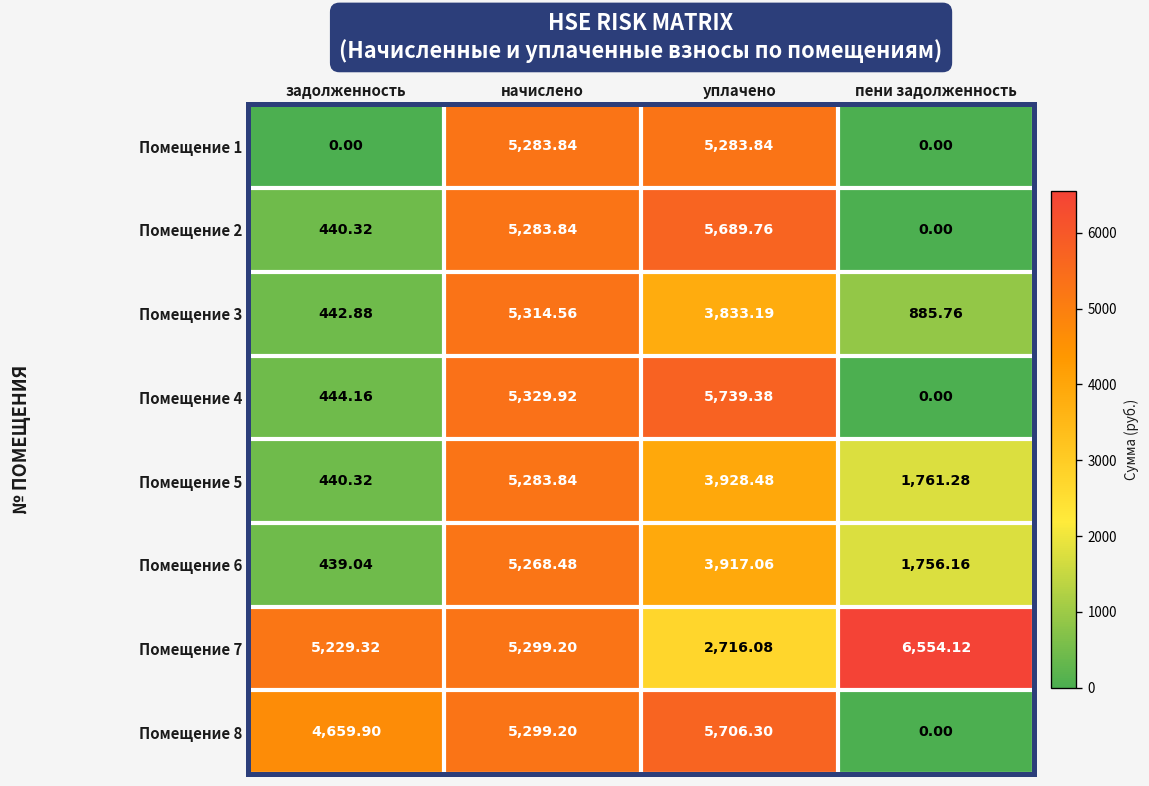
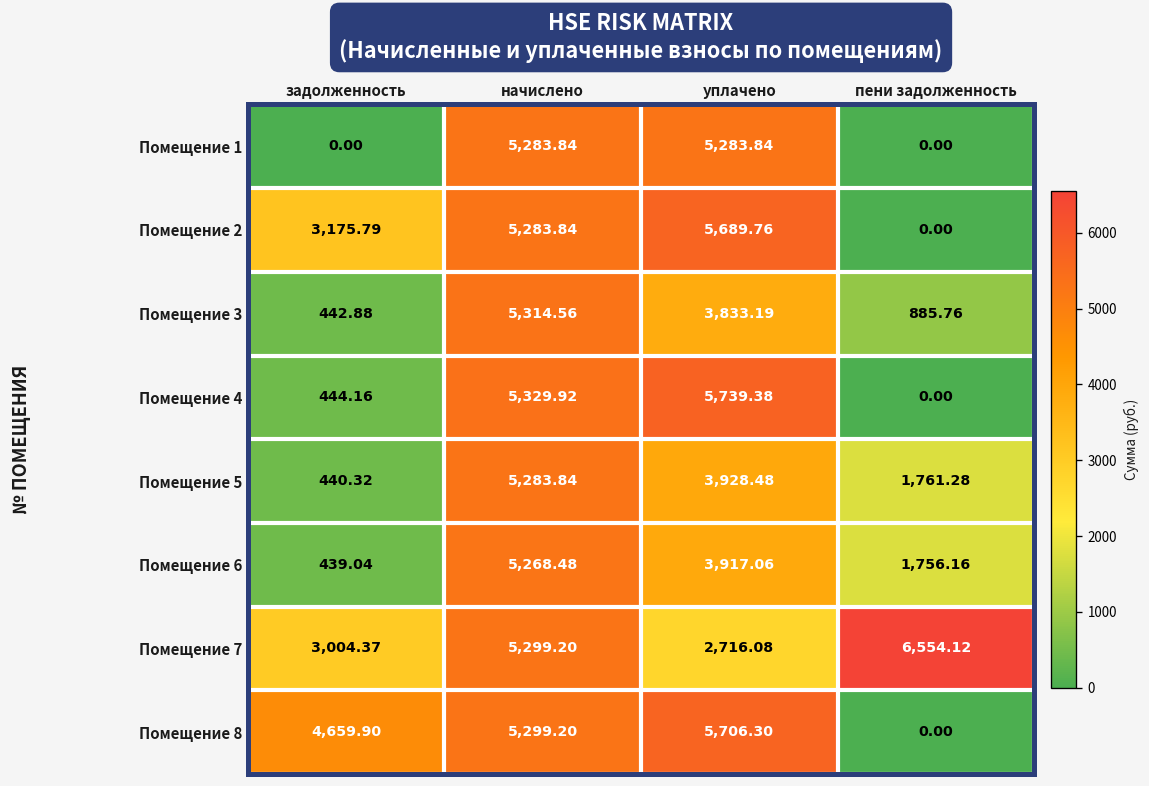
  {
    "Помещение 1": {
      "задолженность": "0.00",
      "начислено": "5,283.84",
      "уплачено": "5,283.84",
      "пени задолженность": "0.00"
    },
    "Помещение 2": {
-     "задолженность": "440.32",
+     "задолженность": "3,175.79",
      "начислено": "5,283.84",
      "уплачено": "5,689.76",
      "пени задолженность": "0.00"
    },
    "Помещение 3": {
      "задолженность": "442.88",
      "начислено": "5,314.56",
      "уплачено": "3,833.19",
      "пени задолженность": "885.76"
    },
    "Помещение 4": {
      "задолженность": "444.16",
      "начислено": "5,329.92",
      "уплачено": "5,739.38",
      "пени задолженность": "0.00"
    },
    "Помещение 5": {
      "задолженность": "440.32",
      "начислено": "5,283.84",
      "уплачено": "3,928.48",
      "пени задолженность": "1,761.28"
    },
    "Помещение 6": {
      "задолженность": "439.04",
      "начислено": "5,268.48",
      "уплачено": "3,917.06",
      "пени задолженность": "1,756.16"
    },
    "Помещение 7": {
-     "задолженность": "5,229.32",
+     "задолженность": "3,004.37",
      "начислено": "5,299.20",
      "уплачено": "2,716.08",
      "пени задолженность": "6,554.12"
    },
    "Помещение 8": {
      "задолженность": "4,659.90",
      "начислено": "5,299.20",
      "уплачено": "5,706.30",
      "пени задолженность": "0.00"
    }
  }
